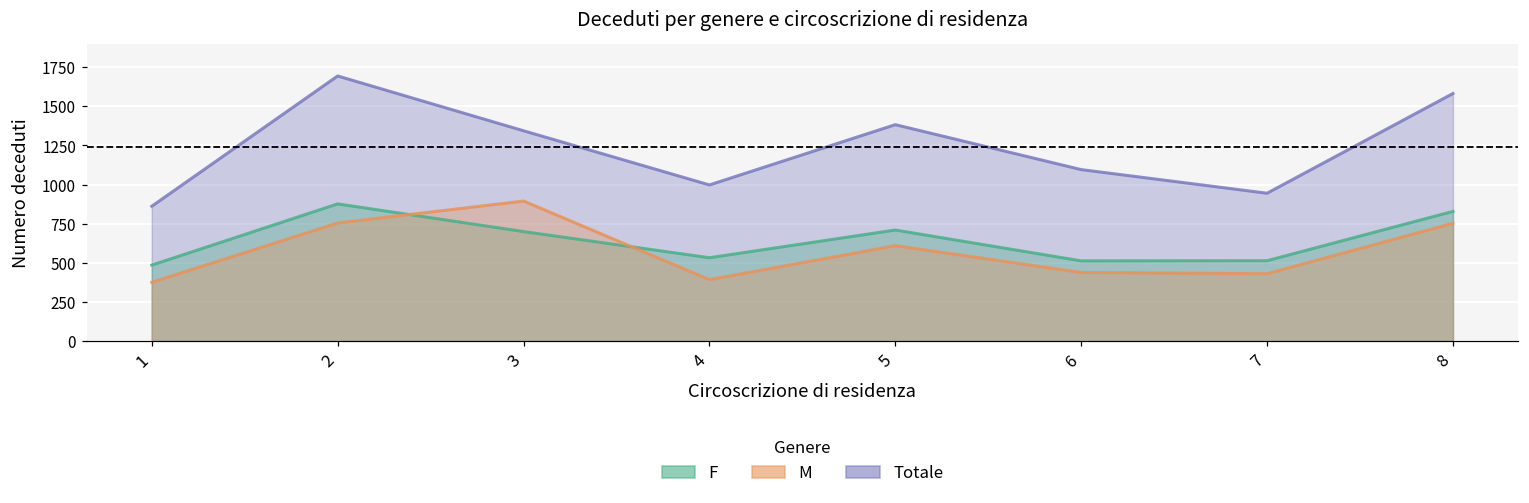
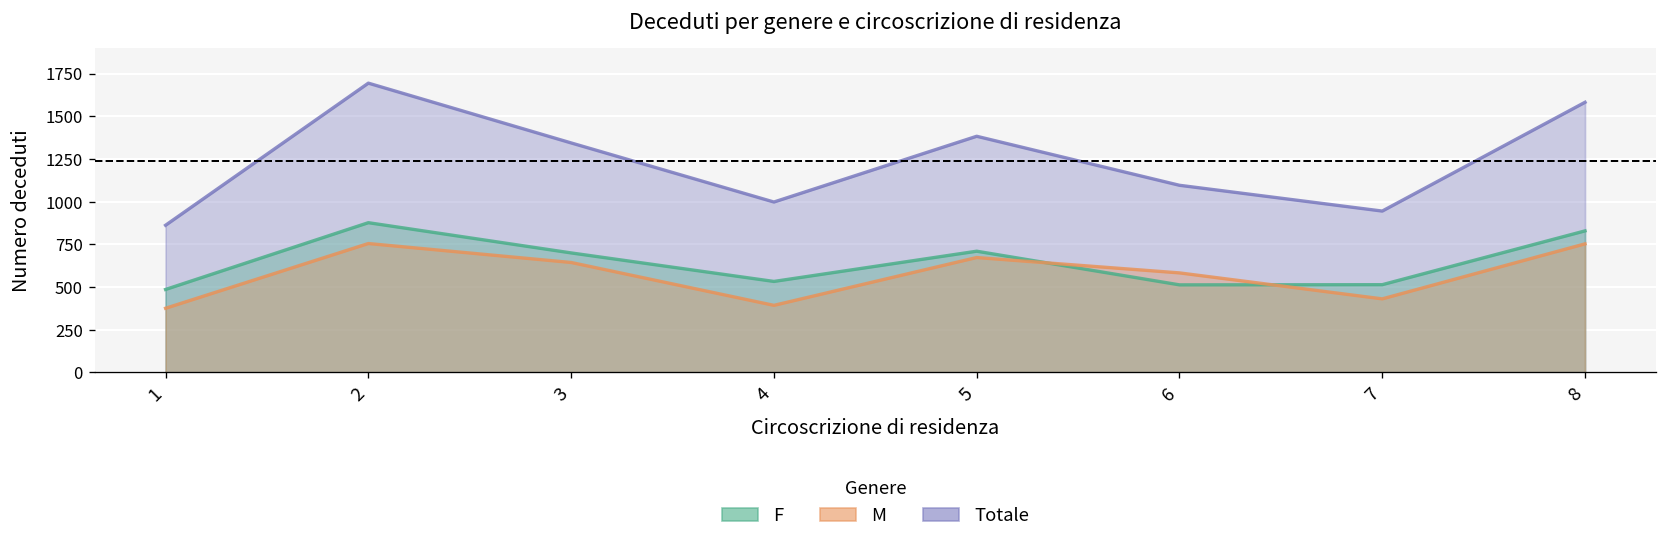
  {
    "M": {
      "1": 380,
      "2": 760,
-     "3": 900,
+     "3": 640,
      "4": 390,
-     "5": 610,
-     "6": 440,
+     "5": 670,
+     "6": 580,
      "7": 430,
      "8": 750
    }
  }
